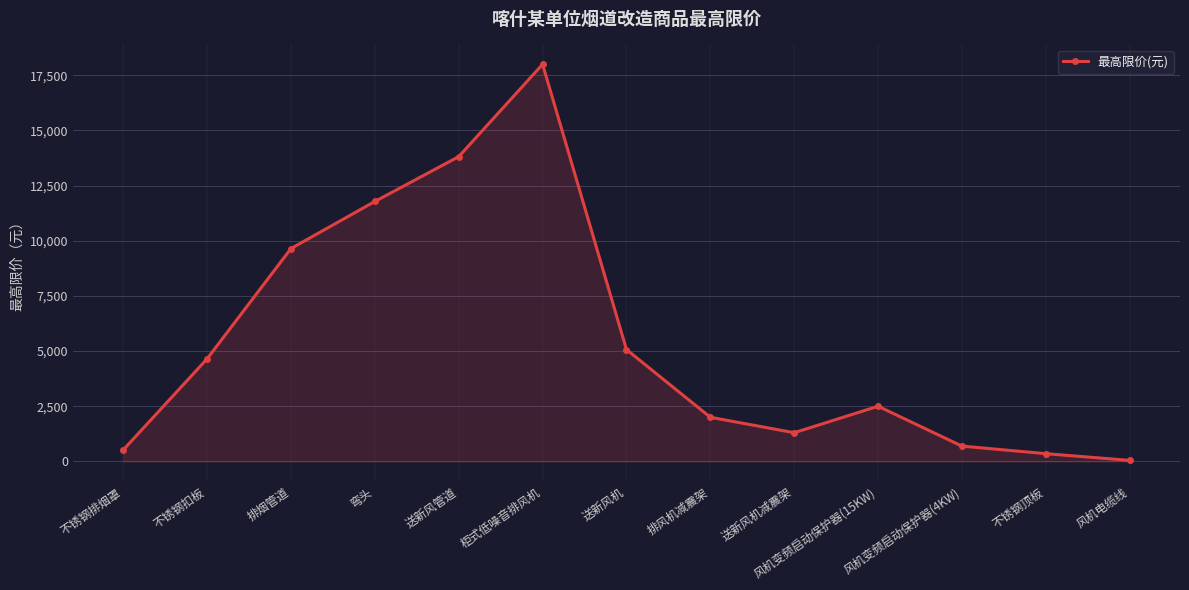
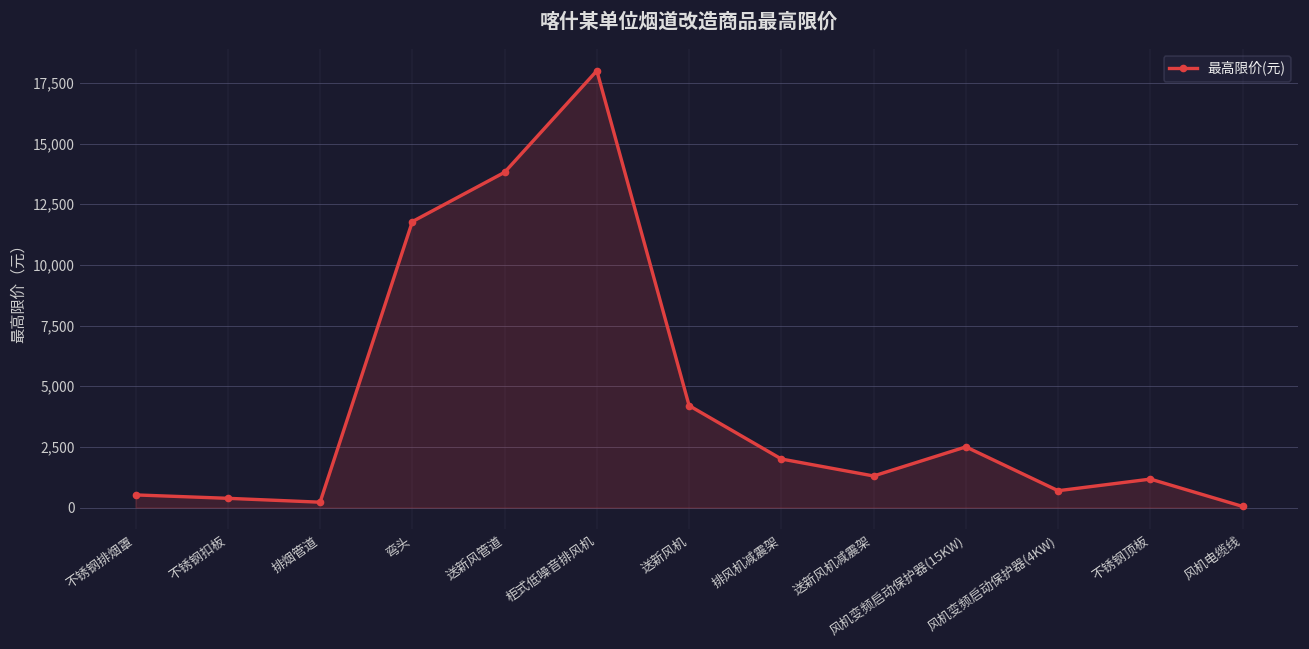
  {
    "不锈钢排烟罩": "500",
-   "不锈钢扣板": "4,700",
-   "排烟管道": "9,600",
+   "不锈钢扣板": "400",
+   "排烟管道": "200",
    "弯头": "11,800",
    "送新风管道": "13,800",
    "柜式低噪音排风机": "18,000",
-   "送新风机": "5,100",
+   "送新风机": "4,200",
    "排风机减震架": "2,000",
    "送新风机减震架": "1,300",
    "风机变频启动保护器(15KW)": "2,500",
    "风机变频启动保护器(4KW)": "700",
-   "不锈钢顶板": "400",
+   "不锈钢顶板": "1,200",
    "风机电缆线": "0"
  }
